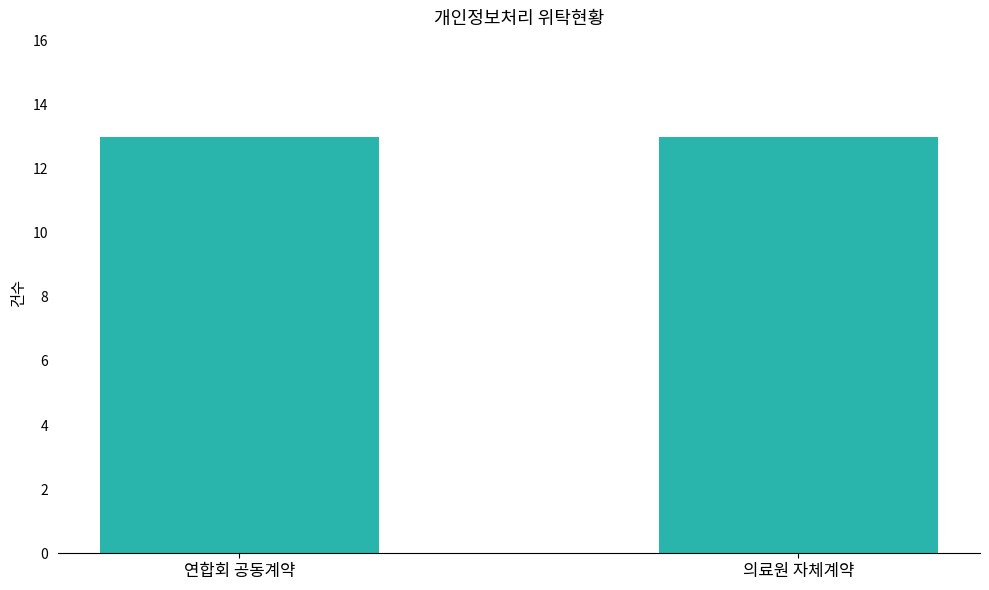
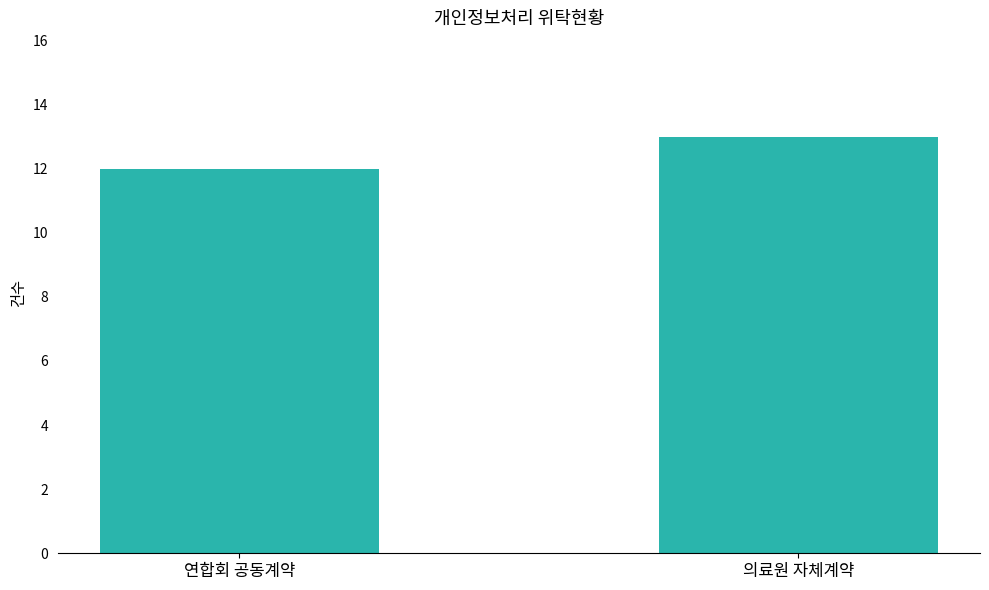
  {
-   "연합회 공동계약": 13,
+   "연합회 공동계약": 12,
    "의료원 자체계약": 13
  }
